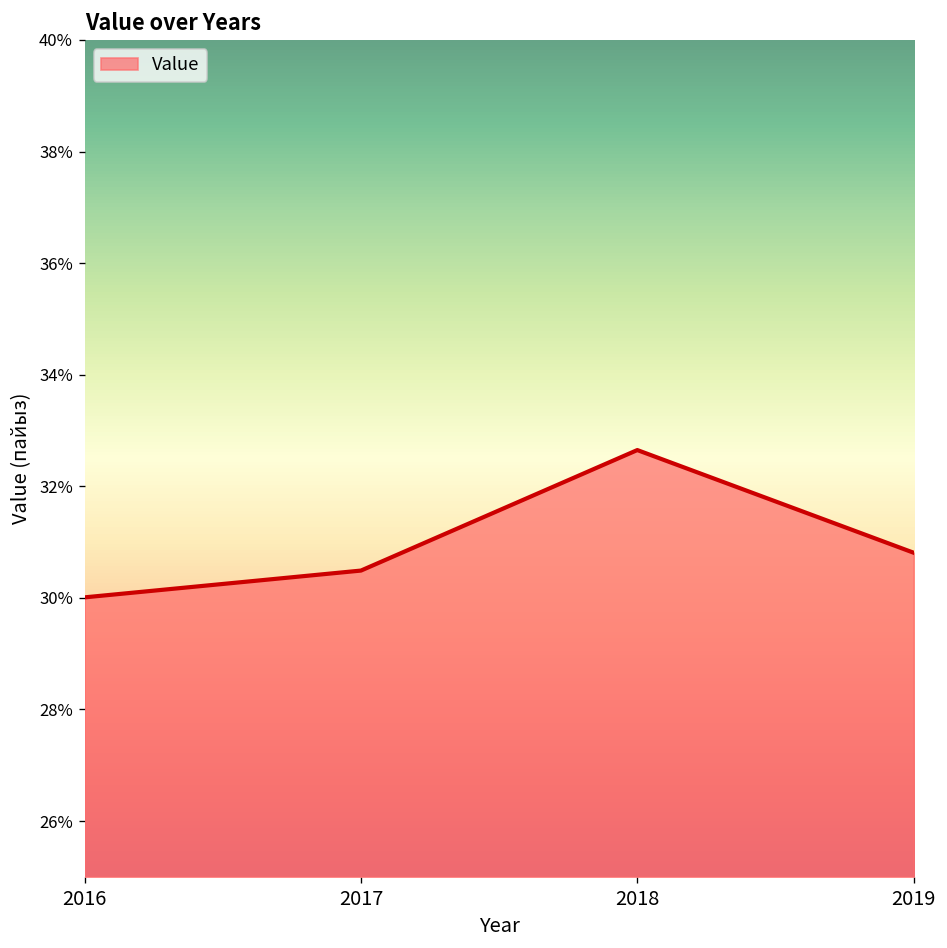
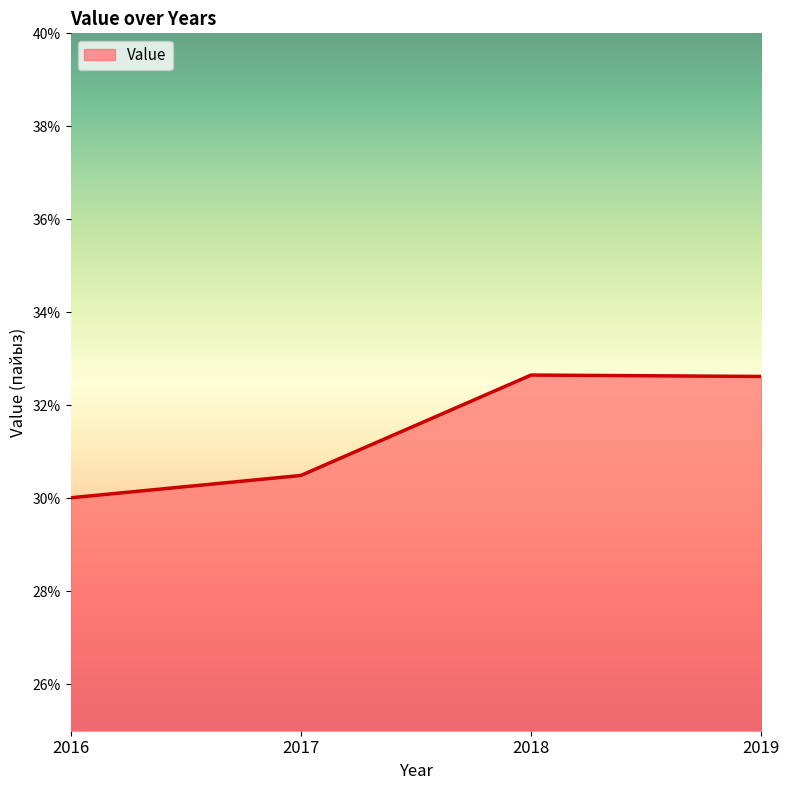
  {
    "2016": "30.0%",
    "2017": "30.5%",
    "2018": "32.7%",
-   "2019": "30.8%"
+   "2019": "32.6%"
  }
